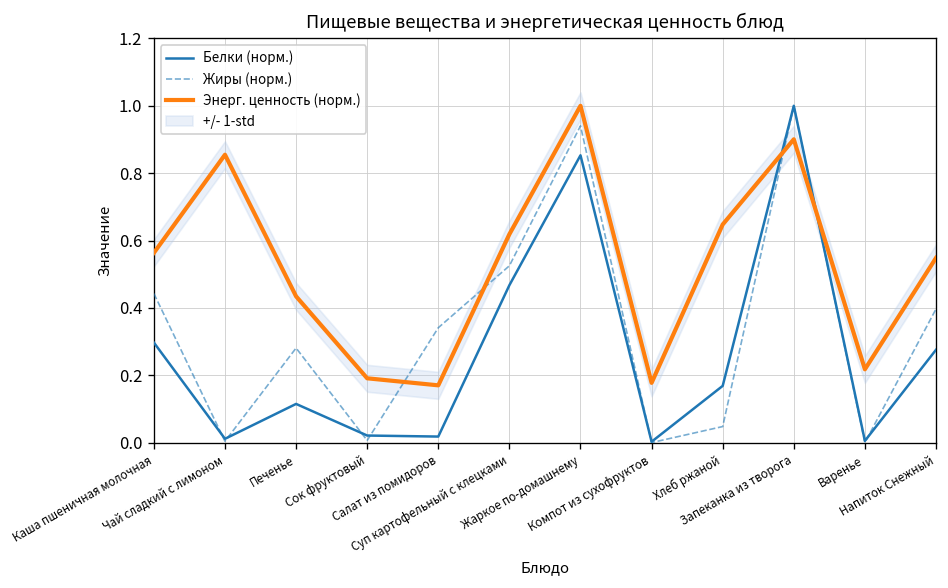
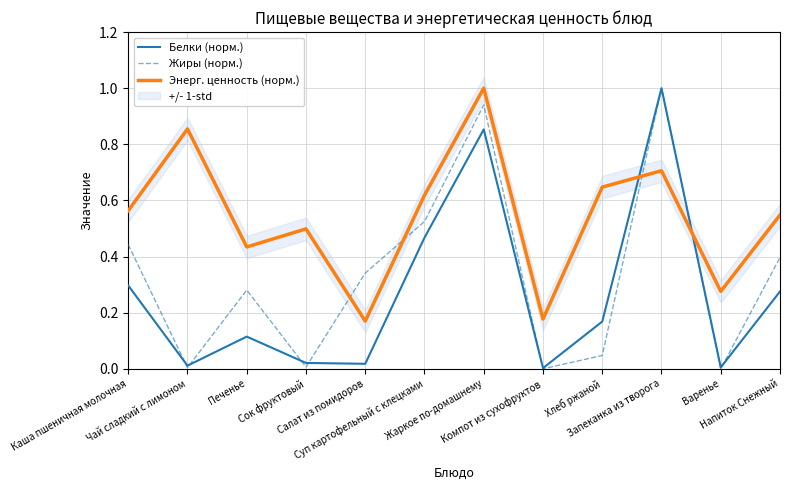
  {
    "Энерг. ценность (норм.)": {
      "Каша пшеничная молочная": 0.56,
      "Чай сладкий с лимоном": 0.85,
      "Печенье": 0.43,
-     "Сок фруктовый": 0.19,
+     "Сок фруктовый": 0.50,
      "Салат из помидоров": 0.17,
      "Суп картофельный с клецками": 0.62,
      "Жаркое по-домашнему": 1.00,
      "Компот из сухофруктов": 0.18,
      "Хлеб ржаной": 0.65,
-     "Запеканка из творога": 0.90,
-     "Варенье": 0.22,
+     "Запеканка из творога": 0.71,
+     "Варенье": 0.28,
      "Напиток Снежный": 0.55
    }
  }
